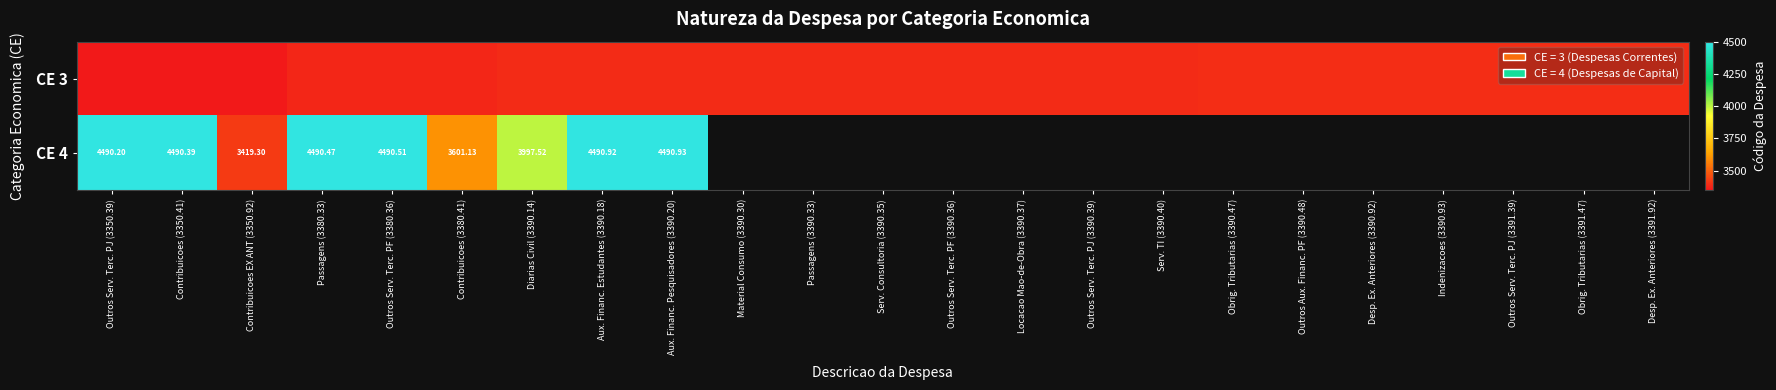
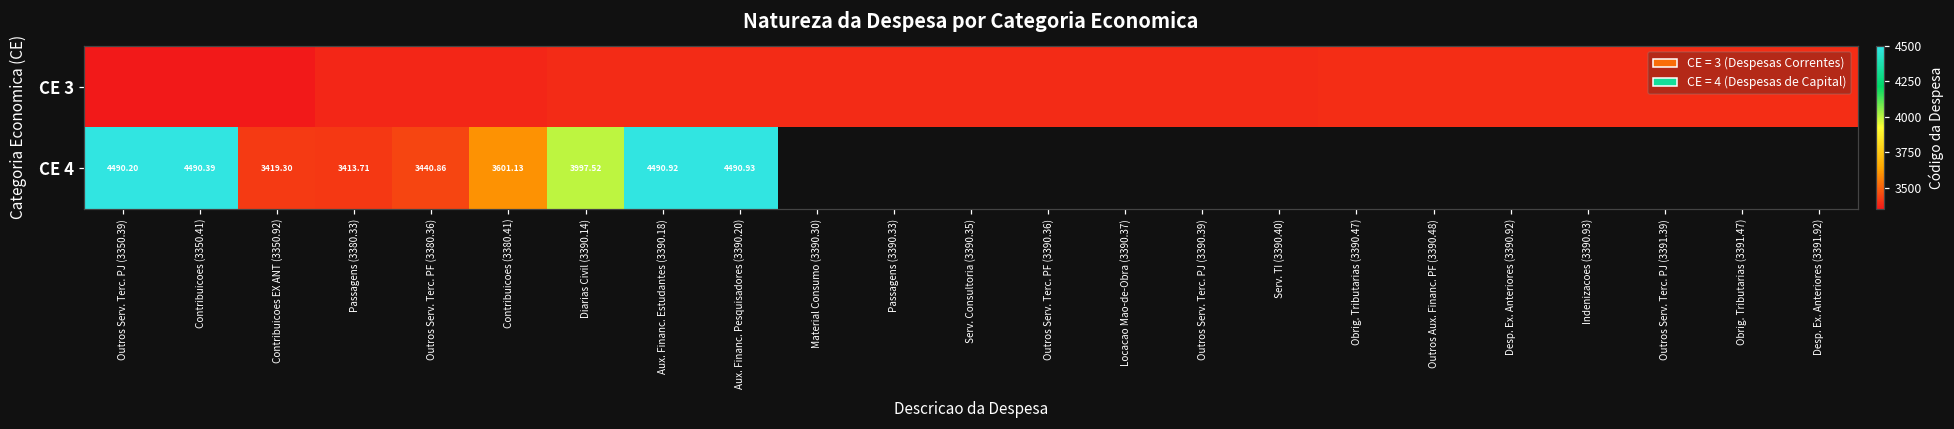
  {
    "CE 4": {
      "Outros Serv. Terc. PJ (3350.39)": 4490.20,
      "Contribuicoes (3350.41)": 4490.39,
      "Contribuicoes EX ANT (3350.92)": 3419.30,
-     "Passagens (3380.33)": 4490.47,
-     "Outros Serv. Terc. PF (3380.36)": 4490.51,
+     "Passagens (3380.33)": 3413.71,
+     "Outros Serv. Terc. PF (3380.36)": 3440.86,
      "Contribuicoes (3380.41)": 3601.13,
      "Diarias Civil (3390.14)": 3997.52,
      "Aux. Financ. Estudantes (3390.18)": 4490.92,
      "Aux. Financ. Pesquisadores (3390.20)": 4490.93
    }
  }
